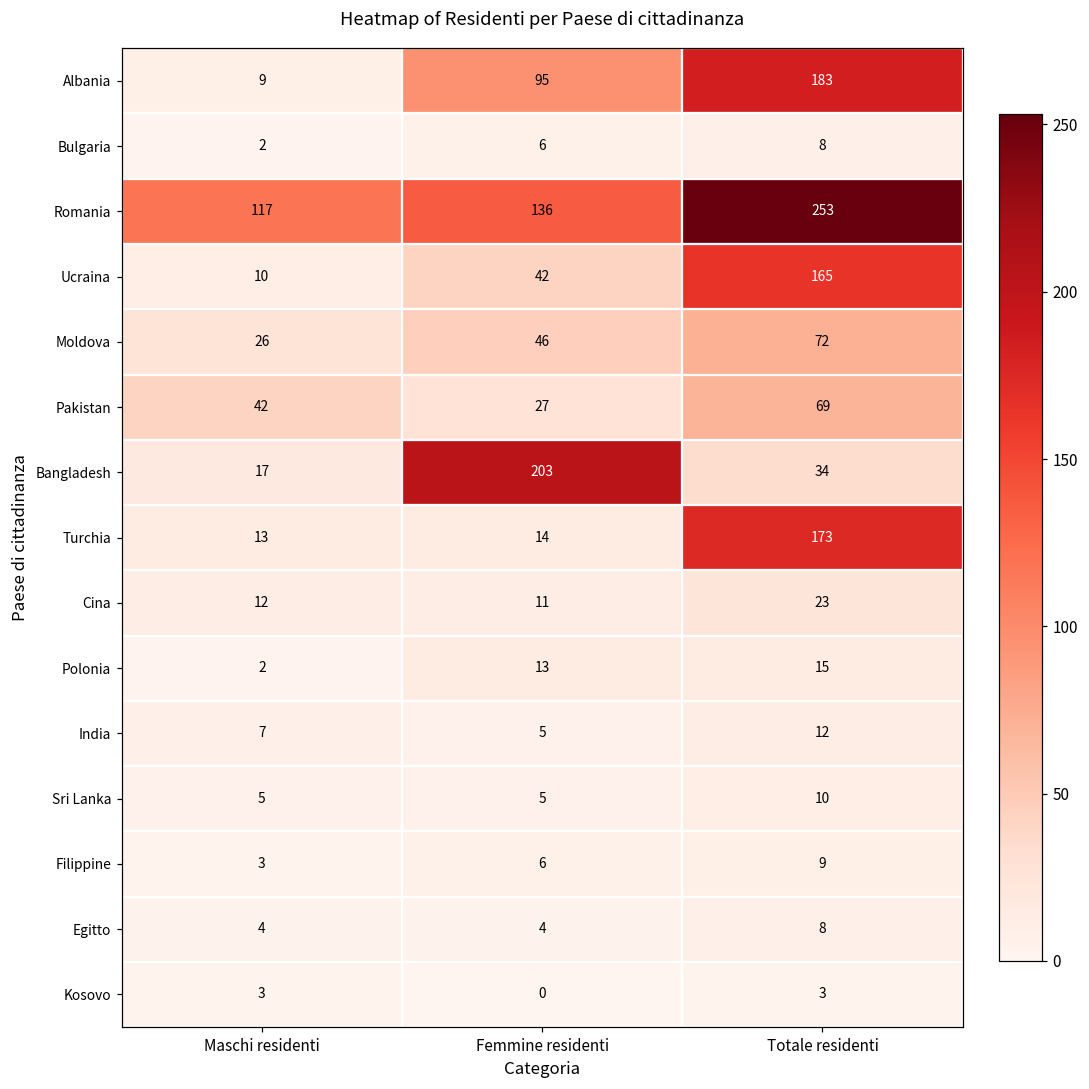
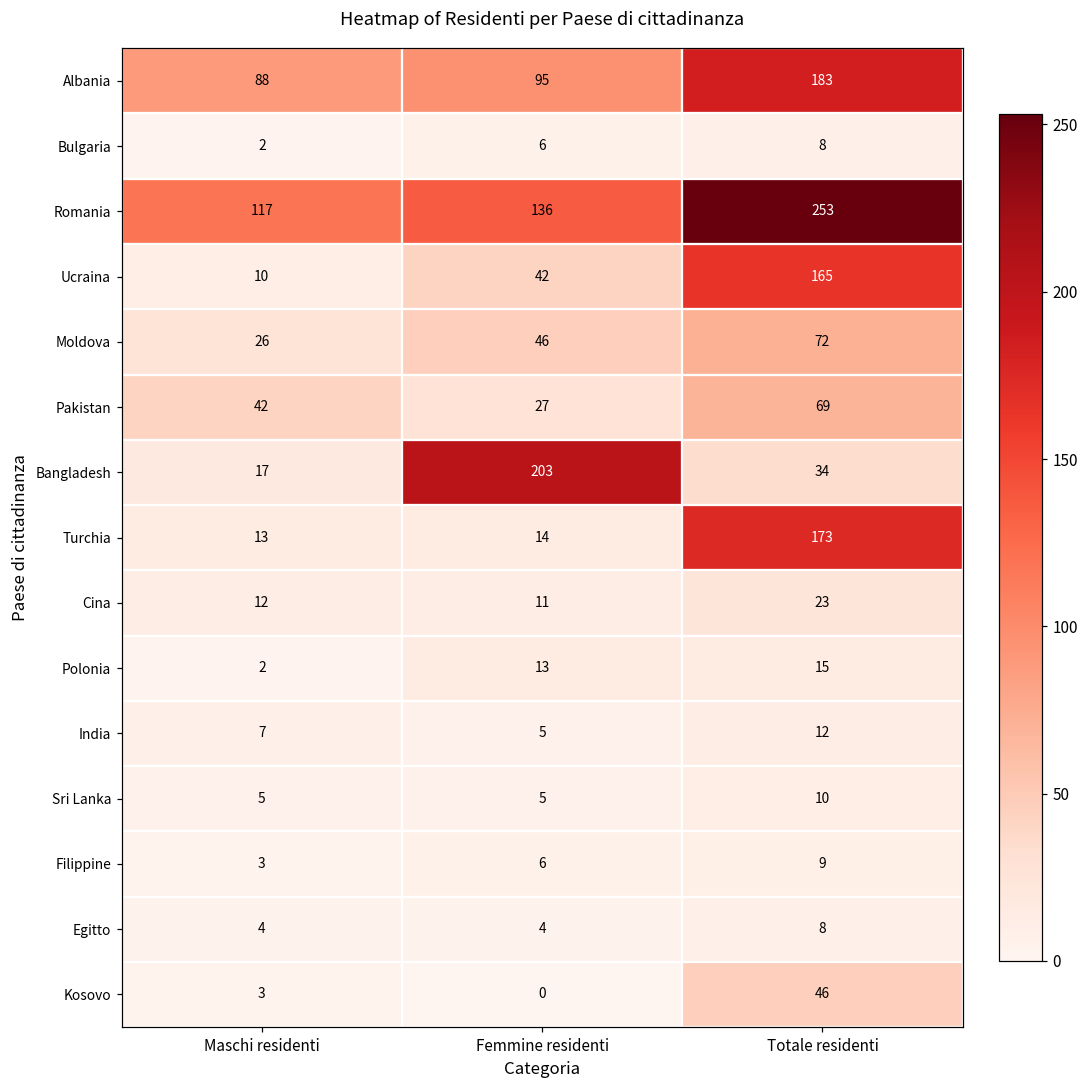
  {
    "Albania": {
-     "Maschi residenti": 9,
+     "Maschi residenti": 88,
      "Femmine residenti": 95,
      "Totale residenti": 183
    },
    "Bulgaria": {
      "Maschi residenti": 2,
      "Femmine residenti": 6,
      "Totale residenti": 8
    },
    "Romania": {
      "Maschi residenti": 117,
      "Femmine residenti": 136,
      "Totale residenti": 253
    },
    "Ucraina": {
      "Maschi residenti": 10,
      "Femmine residenti": 42,
      "Totale residenti": 165
    },
    "Moldova": {
      "Maschi residenti": 26,
      "Femmine residenti": 46,
      "Totale residenti": 72
    },
    "Pakistan": {
      "Maschi residenti": 42,
      "Femmine residenti": 27,
      "Totale residenti": 69
    },
    "Bangladesh": {
      "Maschi residenti": 17,
      "Femmine residenti": 203,
      "Totale residenti": 34
    },
    "Turchia": {
      "Maschi residenti": 13,
      "Femmine residenti": 14,
      "Totale residenti": 173
    },
    "Cina": {
      "Maschi residenti": 12,
      "Femmine residenti": 11,
      "Totale residenti": 23
    },
    "Polonia": {
      "Maschi residenti": 2,
      "Femmine residenti": 13,
      "Totale residenti": 15
    },
    "India": {
      "Maschi residenti": 7,
      "Femmine residenti": 5,
      "Totale residenti": 12
    },
    "Sri Lanka": {
      "Maschi residenti": 5,
      "Femmine residenti": 5,
      "Totale residenti": 10
    },
    "Filippine": {
      "Maschi residenti": 3,
      "Femmine residenti": 6,
      "Totale residenti": 9
    },
    "Egitto": {
      "Maschi residenti": 4,
      "Femmine residenti": 4,
      "Totale residenti": 8
    },
    "Kosovo": {
      "Maschi residenti": 3,
      "Femmine residenti": 0,
-     "Totale residenti": 3
+     "Totale residenti": 46
    }
  }
